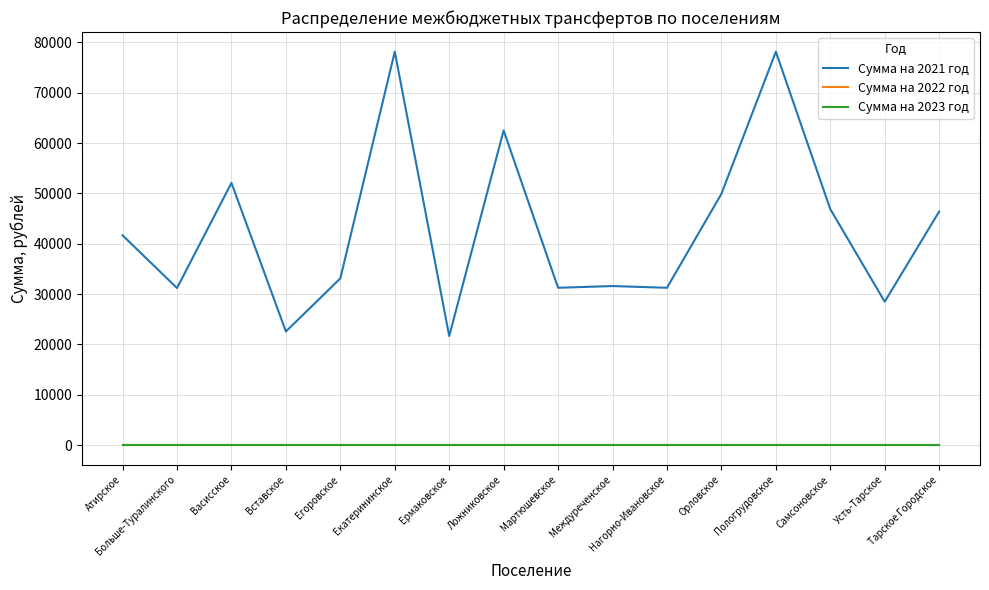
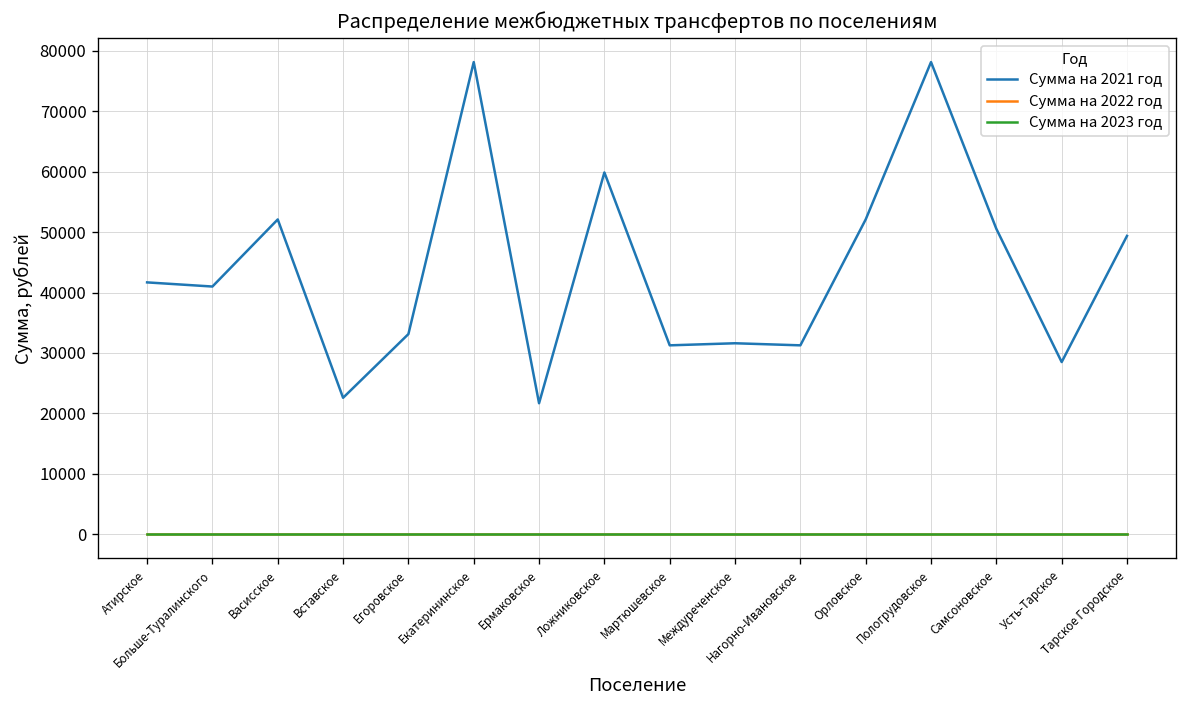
  {
    "Сумма на 2021 год": {
      "Атирское": 42000,
-     "Больше-Туралинского": 31000,
+     "Больше-Туралинского": 41000,
      "Васисское": 52000,
      "Вставское": 23000,
      "Егоровское": 33000,
      "Екатерининское": 78000,
      "Ермаковское": 22000,
-     "Ложниковское": 63000,
+     "Ложниковское": 60000,
      "Мартюшевское": 31000,
      "Междуреченское": 32000,
      "Нагорно-Ивановское": 31000,
-     "Орловское": 50000,
+     "Орловское": 52000,
      "Пологрудовское": 78000,
-     "Самсоновское": 47000,
+     "Самсоновское": 51000,
      "Усть-Тарское": 28000,
-     "Тарское Городское": 46000
+     "Тарское Городское": 49000
    },
    "Сумма на 2023 год": {
      "Атирское": 0,
      "Больше-Туралинского": 0,
      "Васисское": 0,
      "Вставское": 0,
      "Егоровское": 0,
      "Екатерининское": 0,
      "Ермаковское": 0,
      "Ложниковское": 0,
      "Мартюшевское": 0,
      "Междуреченское": 0,
      "Нагорно-Ивановское": 0,
      "Орловское": 0,
      "Пологрудовское": 0,
      "Самсоновское": 0,
      "Усть-Тарское": 0,
      "Тарское Городское": 0
    }
  }
